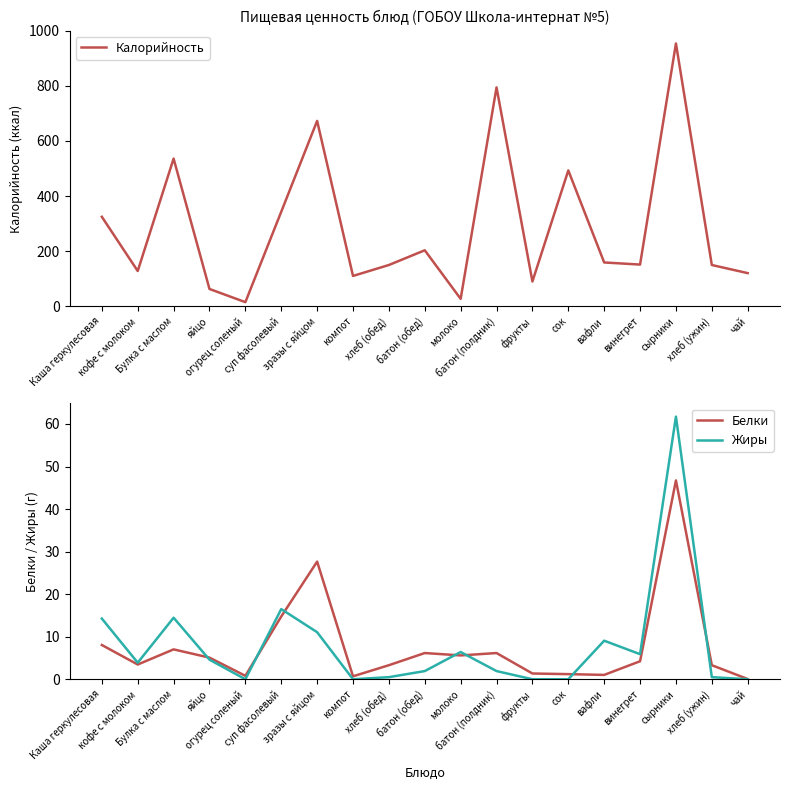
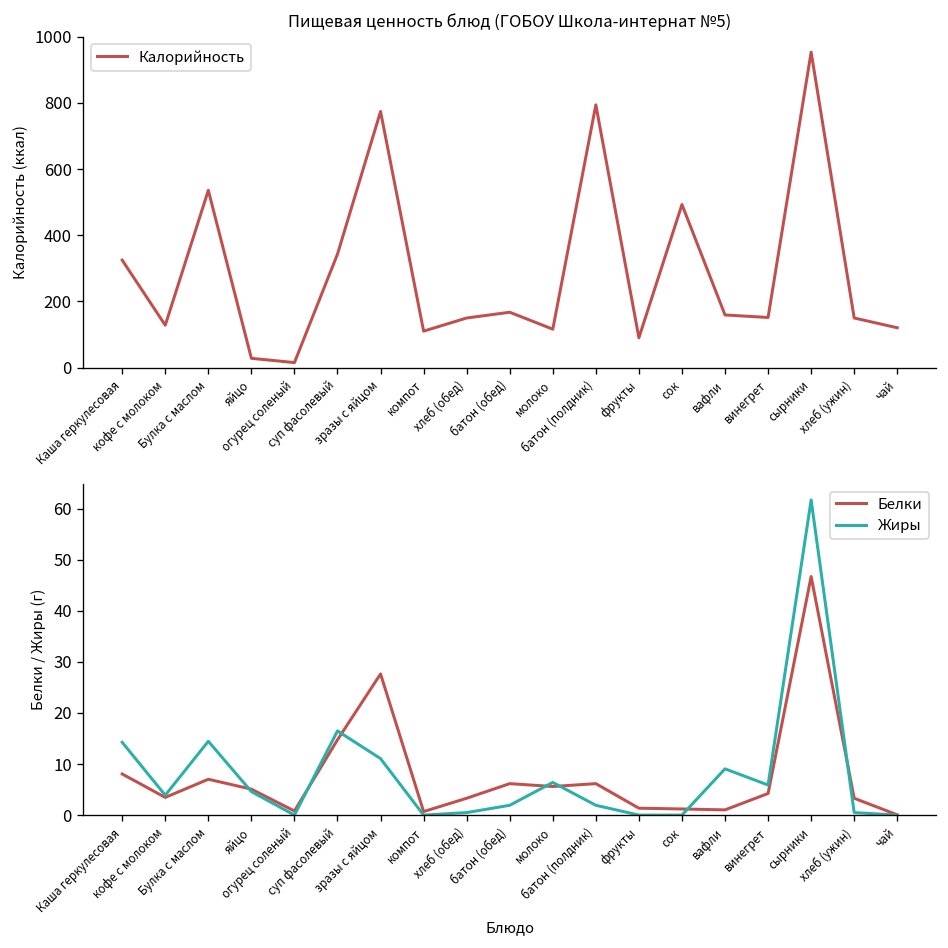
  {
    "Пищевая ценность блюд (ГОБОУ Школа-интернат №5)": {
      "Каша геркулесовая": 320,
      "кофе с молоком": 130,
      "Булка с маслом": 540,
-     "яйцо": 60,
+     "яйцо": 30,
      "огурец соленый": 20,
      "суп фасолевый": 340,
-     "зразы с яйцом": 670,
+     "зразы с яйцом": 770,
      "компот": 110,
      "хлеб (обед)": 150,
-     "батон (обед)": 200,
-     "молоко": 30,
+     "батон (обед)": 170,
+     "молоко": 120,
      "батон (полдник)": 790,
      "фрукты": 90,
      "сок": 490,
      "вафли": 160,
      "винегрет": 150,
      "сырники": 950,
      "хлеб (ужин)": 150,
      "чай": 120
    }
  }
